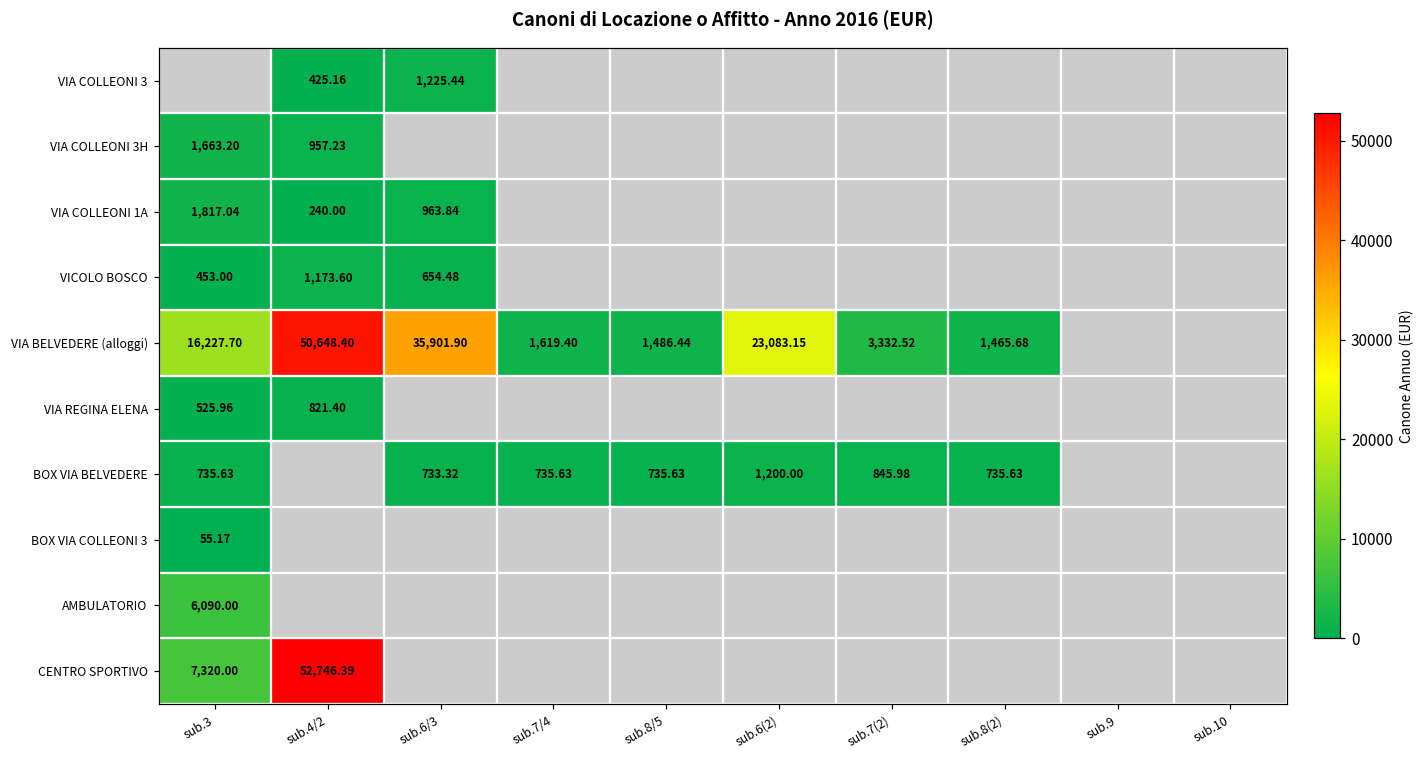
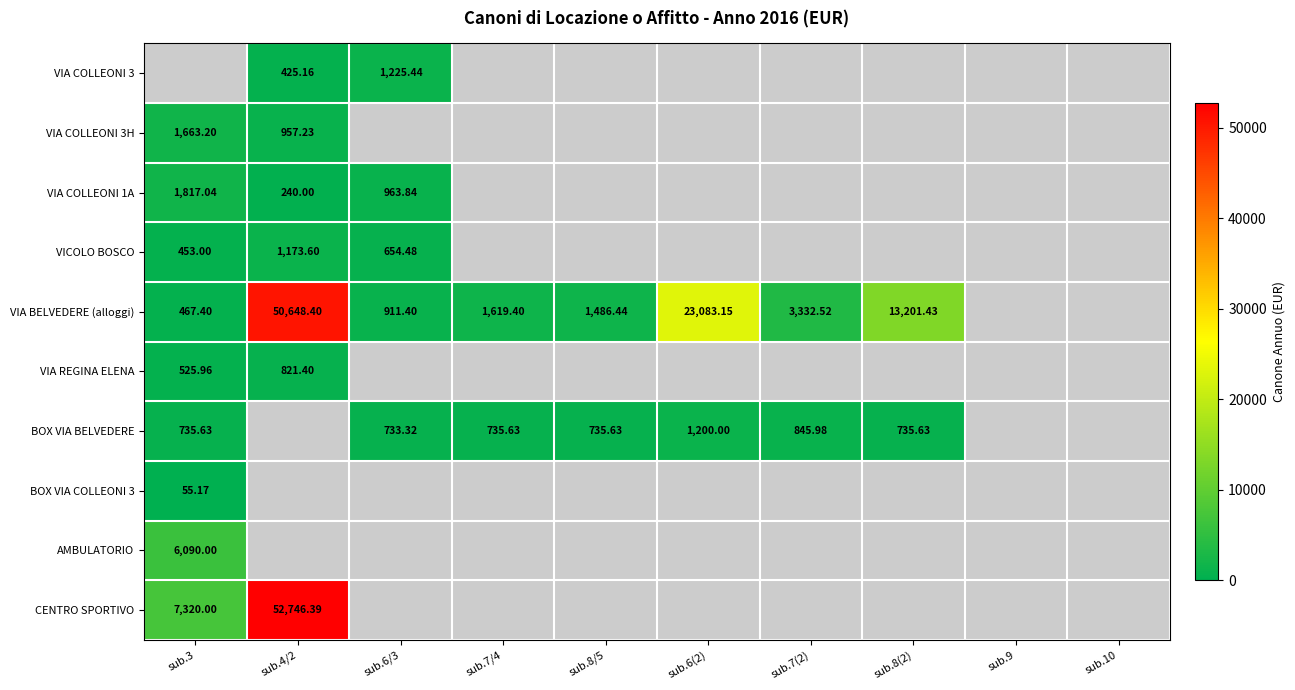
  {
    "VIA COLLEONI 3": {
      "sub.4/2": "425.16",
      "sub.6/3": "1,225.44"
    },
    "VIA COLLEONI 3H": {
      "sub.3": "1,663.20",
      "sub.4/2": "957.23"
    },
    "VIA COLLEONI 1A": {
      "sub.3": "1,817.04",
      "sub.4/2": "240.00",
      "sub.6/3": "963.84"
    },
    "VICOLO BOSCO": {
      "sub.3": "453.00",
      "sub.4/2": "1,173.60",
      "sub.6/3": "654.48"
    },
    "VIA BELVEDERE (alloggi)": {
-     "sub.3": "16,227.70",
+     "sub.3": "467.40",
      "sub.4/2": "50,648.40",
-     "sub.6/3": "35,901.90",
+     "sub.6/3": "911.40",
      "sub.7/4": "1,619.40",
      "sub.8/5": "1,486.44",
      "sub.6(2)": "23,083.15",
      "sub.7(2)": "3,332.52",
-     "sub.8(2)": "1,465.68"
+     "sub.8(2)": "13,201.43"
    },
    "VIA REGINA ELENA": {
      "sub.3": "525.96",
      "sub.4/2": "821.40"
    },
    "BOX VIA BELVEDERE": {
      "sub.3": "735.63",
      "sub.6/3": "733.32",
      "sub.7/4": "735.63",
      "sub.8/5": "735.63",
      "sub.6(2)": "1,200.00",
      "sub.7(2)": "845.98",
      "sub.8(2)": "735.63"
    },
    "BOX VIA COLLEONI 3": {
      "sub.3": "55.17"
    },
    "AMBULATORIO": {
      "sub.3": "6,090.00"
    },
    "CENTRO SPORTIVO": {
      "sub.3": "7,320.00",
      "sub.4/2": "52,746.39"
    }
  }
